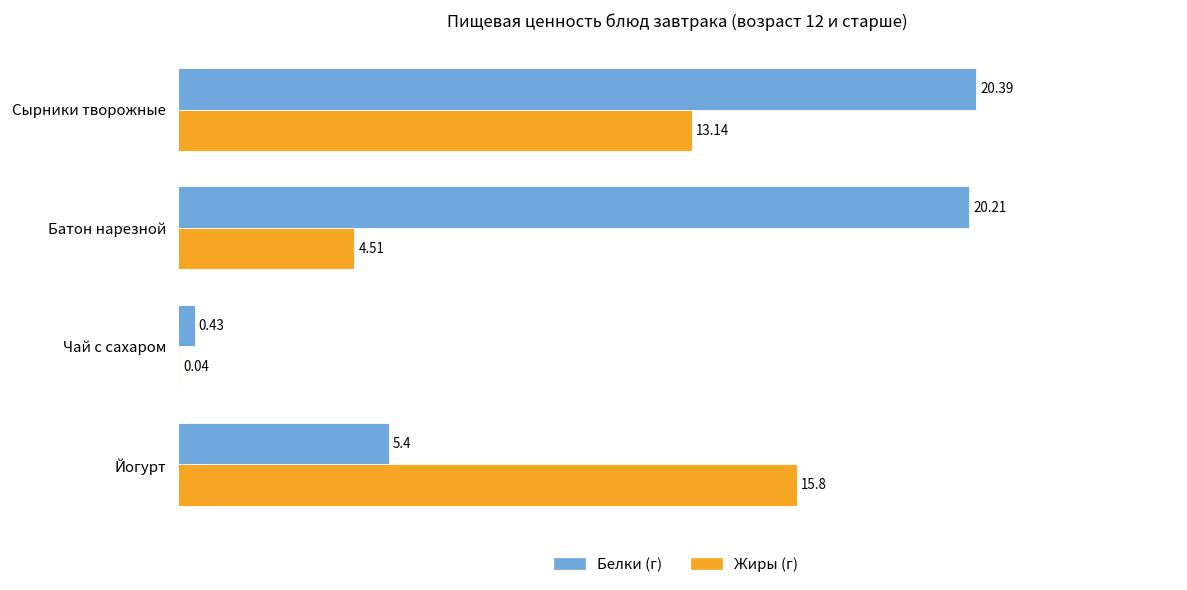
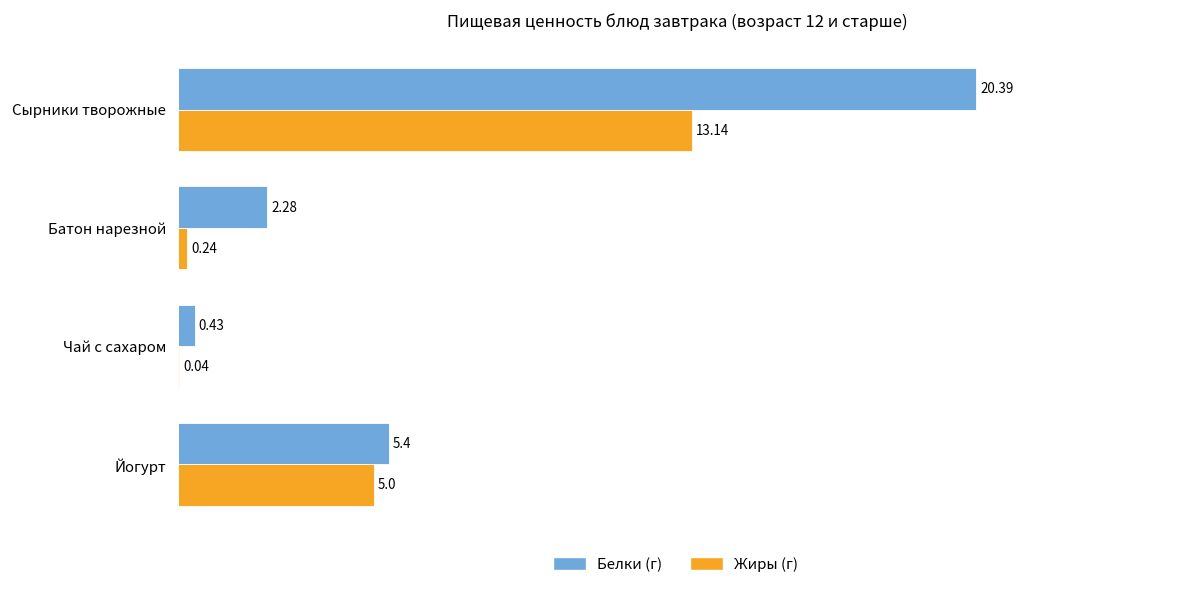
  {
    "Белки (г)": {
      "Сырники творожные": 20.39,
-     "Батон нарезной": 20.21,
+     "Батон нарезной": 2.28,
      "Чай с сахаром": 0.43,
      "Йогурт": 5.4
    },
    "Жиры (г)": {
      "Сырники творожные": 13.14,
-     "Батон нарезной": 4.51,
+     "Батон нарезной": 0.24,
      "Чай с сахаром": 0.04,
-     "Йогурт": 15.8
+     "Йогурт": 5.0
    }
  }
